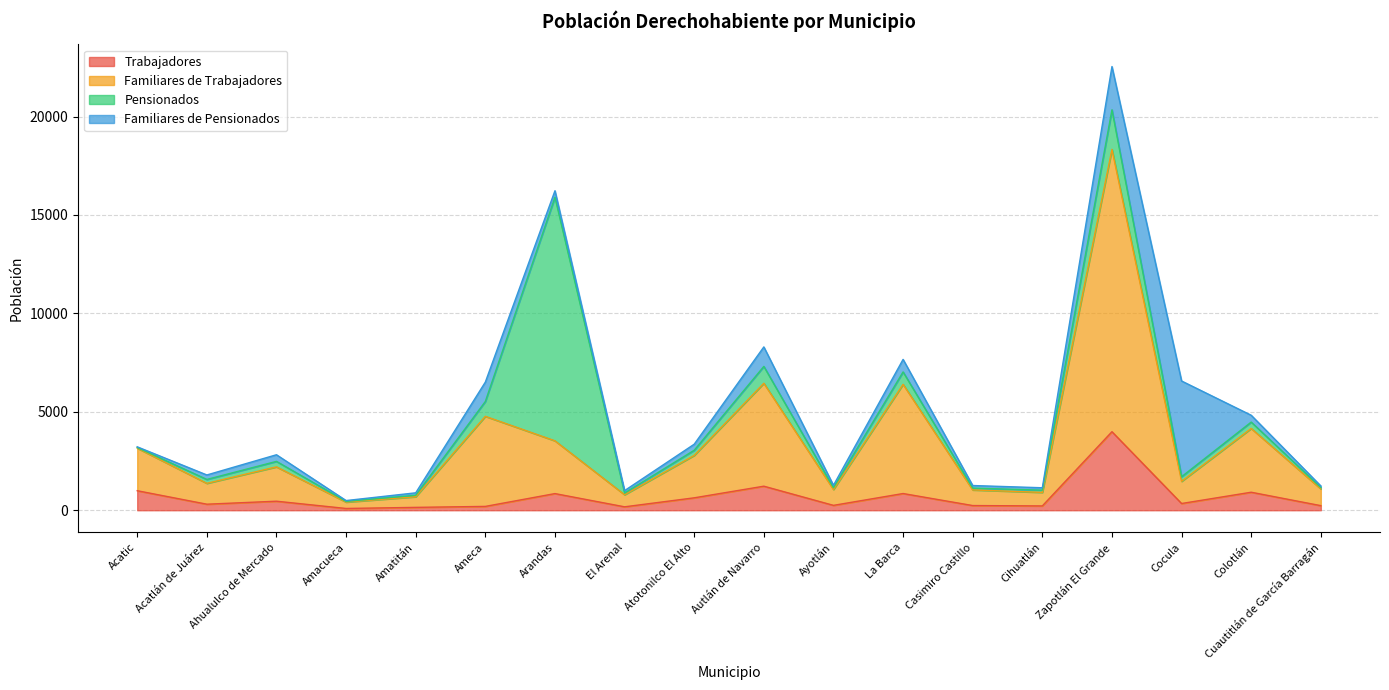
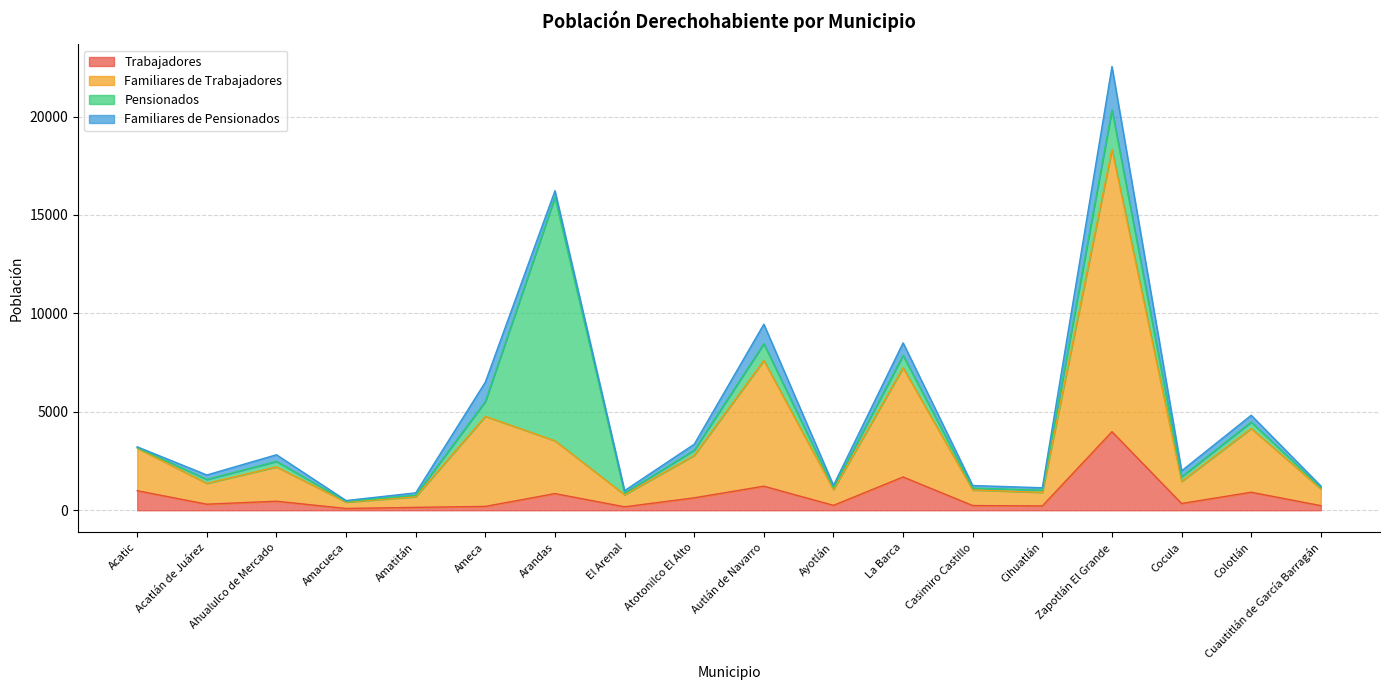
  {
    "Trabajadores": {
      "Acatic": 1000,
      "Acatlán de Juárez": 300,
      "Ahualulco de Mercado": 500,
      "Amacueca": 100,
      "Amatitán": 100,
      "Ameca": 200,
      "Arandas": 800,
      "El Arenal": 200,
      "Atotonilco El Alto": 600,
      "Autlán de Navarro": 1200,
      "Ayotlán": 200,
-     "La Barca": 800,
+     "La Barca": 1700,
      "Casimiro Castillo": 200,
      "Cihuatlán": 200,
      "Zapotlán El Grande": 4000,
      "Cocula": 300,
      "Colotlán": 900,
      "Cuautitlán de García Barragán": 200
    },
    "Familiares de Trabajadores": {
      "Acatlán de Juárez": 1100,
      "Ahualulco de Mercado": 1700,
      "Ameca": 4600,
      "Arandas": 2700,
      "Atotonilco El Alto": 2200,
-     "Autlán de Navarro": 5200,
+     "Autlán de Navarro": 6400,
      "La Barca": 5500,
      "Zapotlán El Grande": 14300,
      "Cocula": 1100,
      "Colotlán": 3200
    },
    "Pensionados": {
      "Acatlán de Juárez": 200,
      "Ahualulco de Mercado": 300,
      "Ameca": 800,
      "Arandas": 12400,
      "Atotonilco El Alto": 300,
      "Autlán de Navarro": 900,
      "La Barca": 600,
      "Zapotlán El Grande": 2000,
      "Cocula": 200,
      "Colotlán": 300
    },
    "Familiares de Pensionados": {
      "Acatlán de Juárez": 200,
      "Ahualulco de Mercado": 300,
      "Ameca": 1000,
      "Arandas": 300,
      "Atotonilco El Alto": 300,
      "Autlán de Navarro": 1000,
      "La Barca": 600,
      "Casimiro Castillo": 100,
      "Zapotlán El Grande": 2200,
-     "Cocula": 4900,
+     "Cocula": 300,
      "Colotlán": 300
    }
  }
